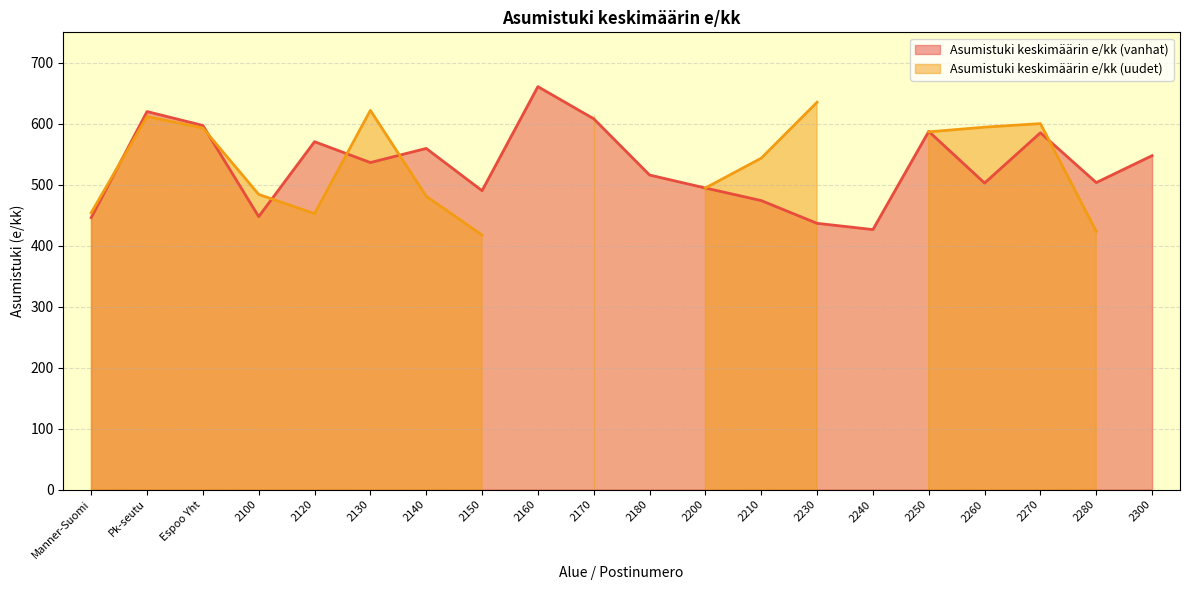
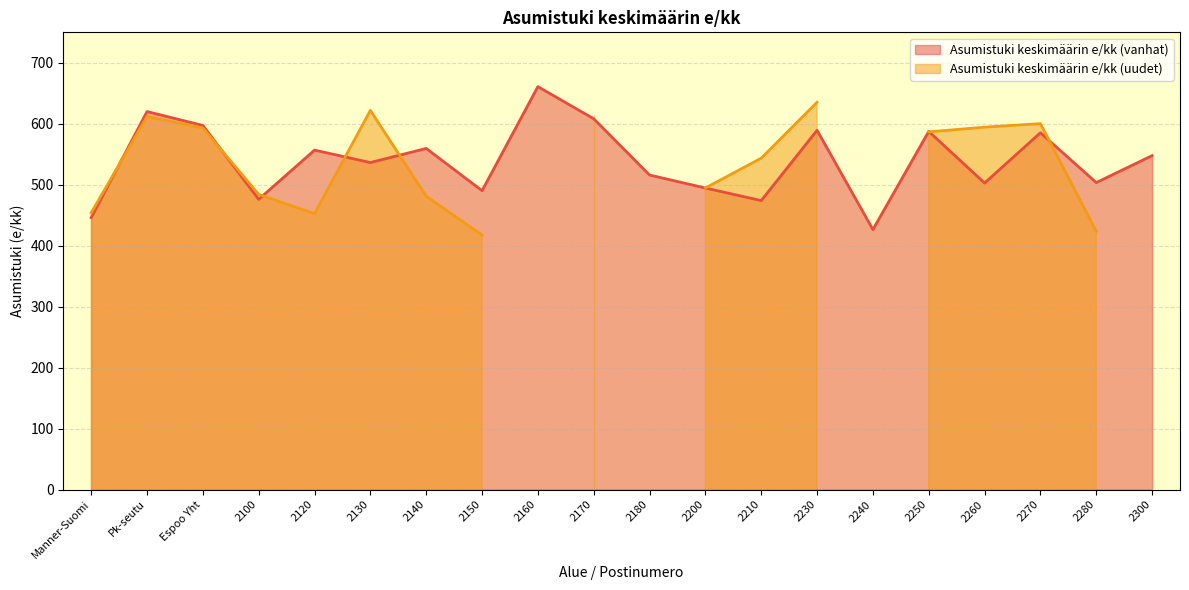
  {
    "Asumistuki keskimäärin e/kk (vanhat)": {
      "Manner-Suomi": 450,
      "Pk-seutu": 620,
-     "2100": 450,
-     "2120": 570,
+     "2100": 480,
+     "2120": 560,
      "2130": 540,
      "2140": 560,
      "2150": 490,
      "2160": 660,
      "2170": 610,
      "2180": 520,
      "2210": 470,
-     "2230": 440,
+     "2230": 590,
      "2240": 430,
      "2260": 500,
      "2270": 590,
      "2280": 500,
      "2300": 550
    }
  }
